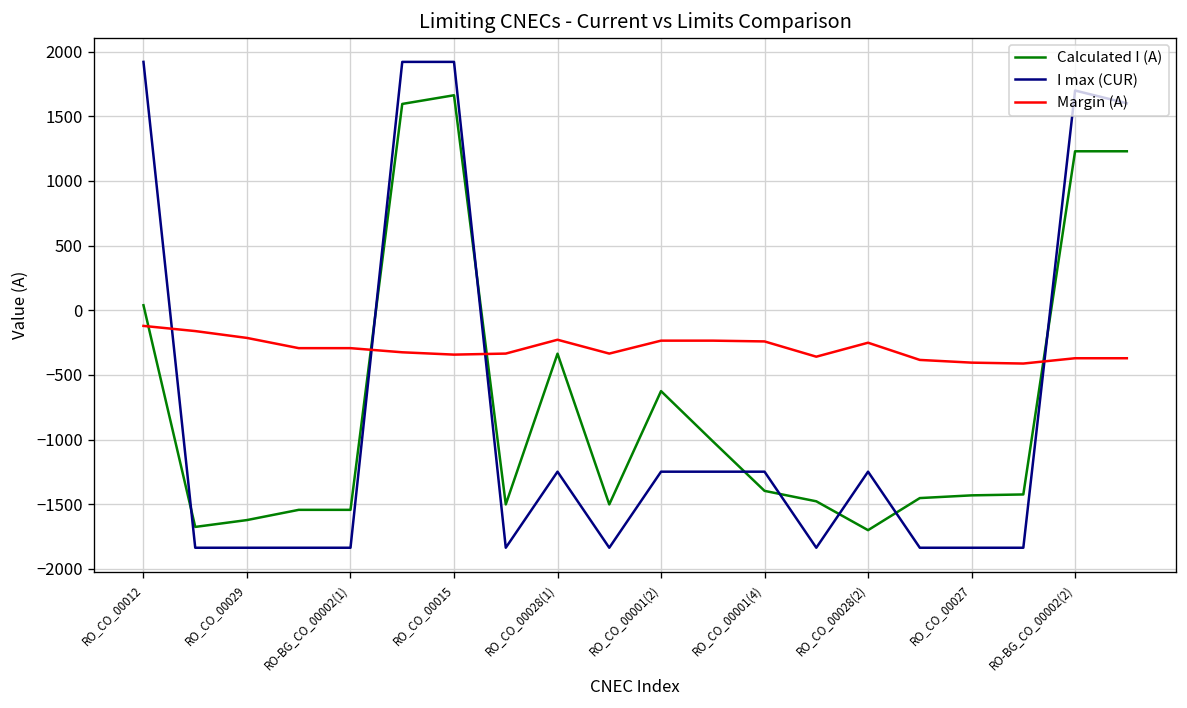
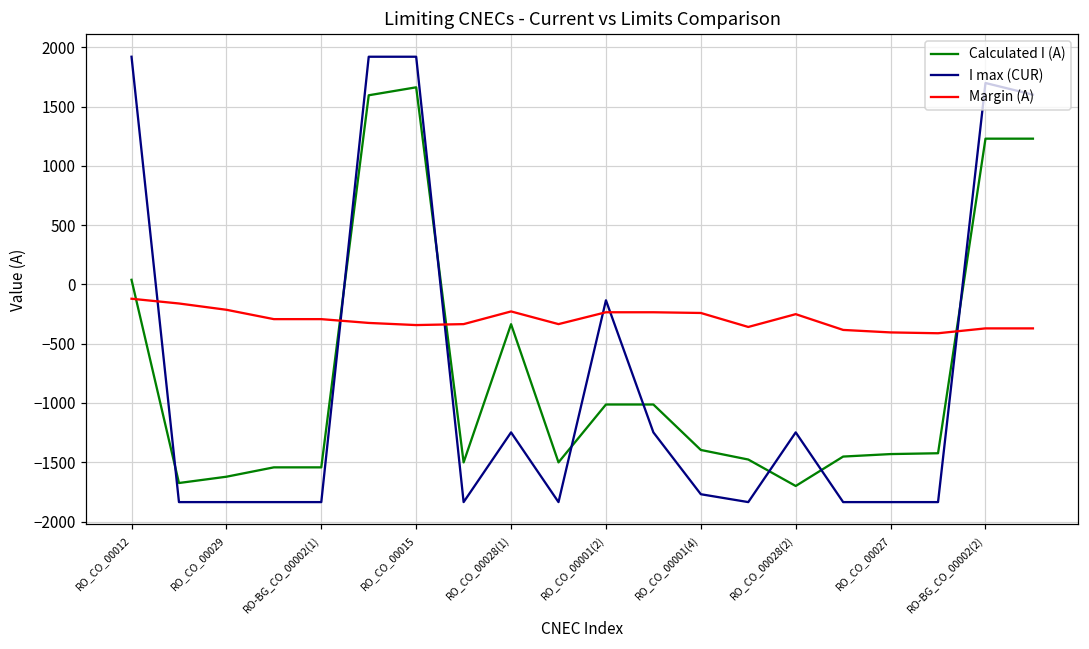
  {
    "Calculated I (A)": {
      "RO_CO_00012": 40,
      "RO_CO_00029": -1620,
      "RO-BG_CO_00002(1)": -1540,
      "RO_CO_00015": 1660,
      "RO_CO_00028(1)": -340,
-     "RO_CO_00001(2)": -630,
+     "RO_CO_00001(2)": -1010,
      "RO_CO_00001(4)": -1400,
      "RO_CO_00028(2)": -1700,
      "RO_CO_00027": -1430,
      "RO-BG_CO_00002(2)": 1230
    },
    "I max (CUR)": {
      "RO_CO_00012": 1920,
      "RO_CO_00029": -1840,
      "RO-BG_CO_00002(1)": -1840,
      "RO_CO_00015": 1920,
      "RO_CO_00028(1)": -1250,
-     "RO_CO_00001(2)": -1250,
-     "RO_CO_00001(4)": -1250,
+     "RO_CO_00001(2)": -130,
+     "RO_CO_00001(4)": -1770,
      "RO_CO_00028(2)": -1250,
      "RO_CO_00027": -1840
    },
    "Margin (A)": {
      "RO_CO_00012": -120,
      "RO_CO_00029": -210,
      "RO-BG_CO_00002(1)": -290,
      "RO_CO_00015": -340,
      "RO_CO_00028(1)": -230,
      "RO_CO_00001(2)": -240,
      "RO_CO_00001(4)": -240,
      "RO_CO_00028(2)": -250,
      "RO_CO_00027": -410,
      "RO-BG_CO_00002(2)": -370
    }
  }
